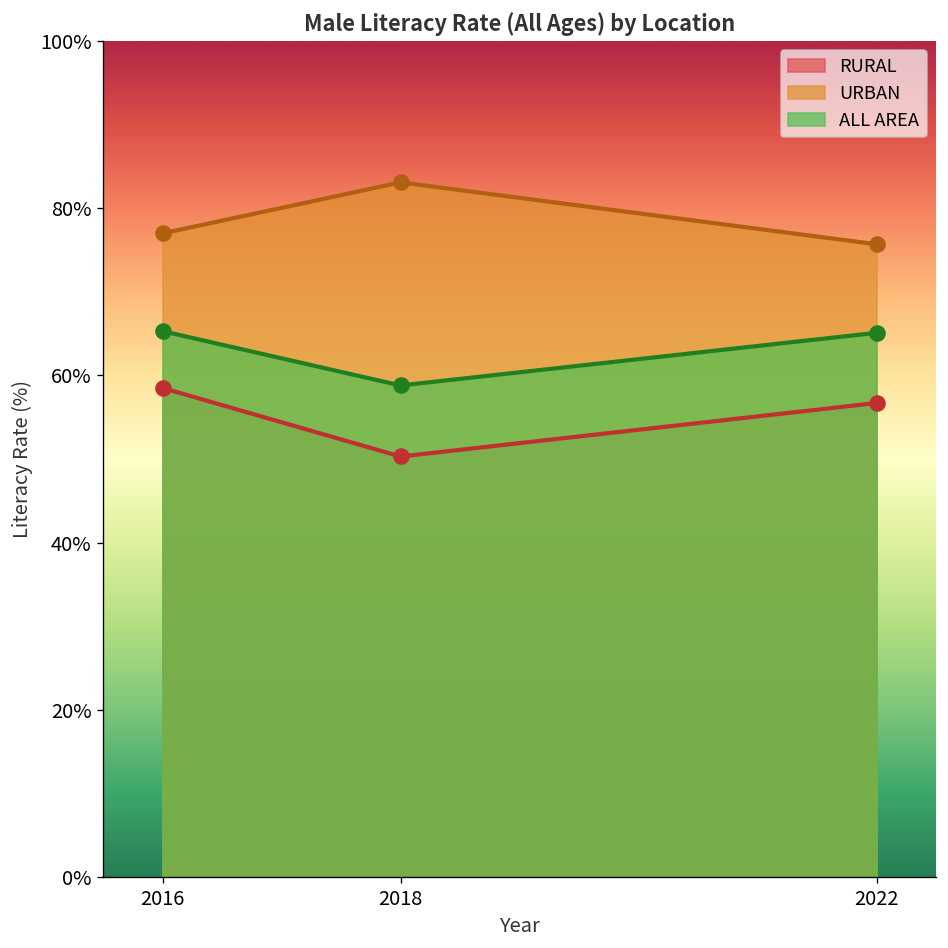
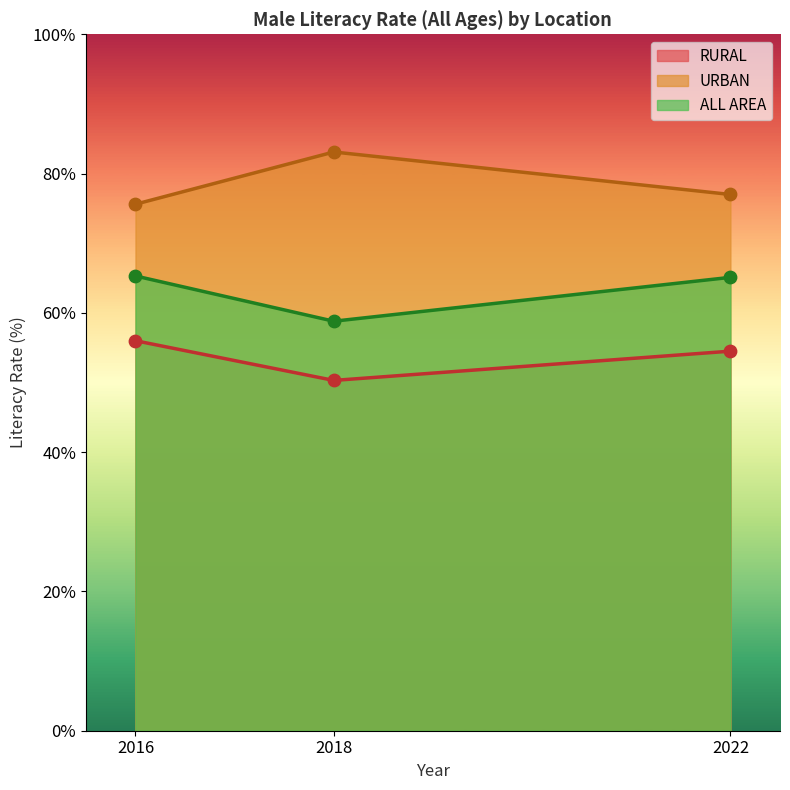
  {
    "RURAL": {
-     "2016": "59%",
+     "2016": "56%",
      "2018": "50%",
-     "2022": "57%"
+     "2022": "55%"
    },
    "URBAN": {
-     "2016": "77%",
+     "2016": "76%",
      "2018": "83%",
-     "2022": "76%"
+     "2022": "77%"
    },
    "ALL AREA": {
      "2016": "65%",
      "2018": "59%",
      "2022": "65%"
    }
  }
